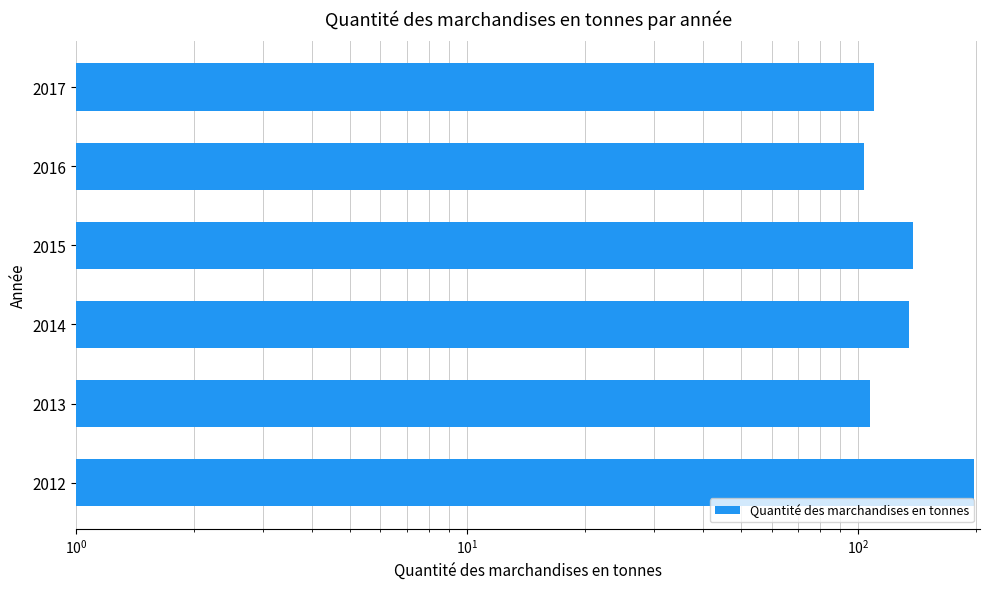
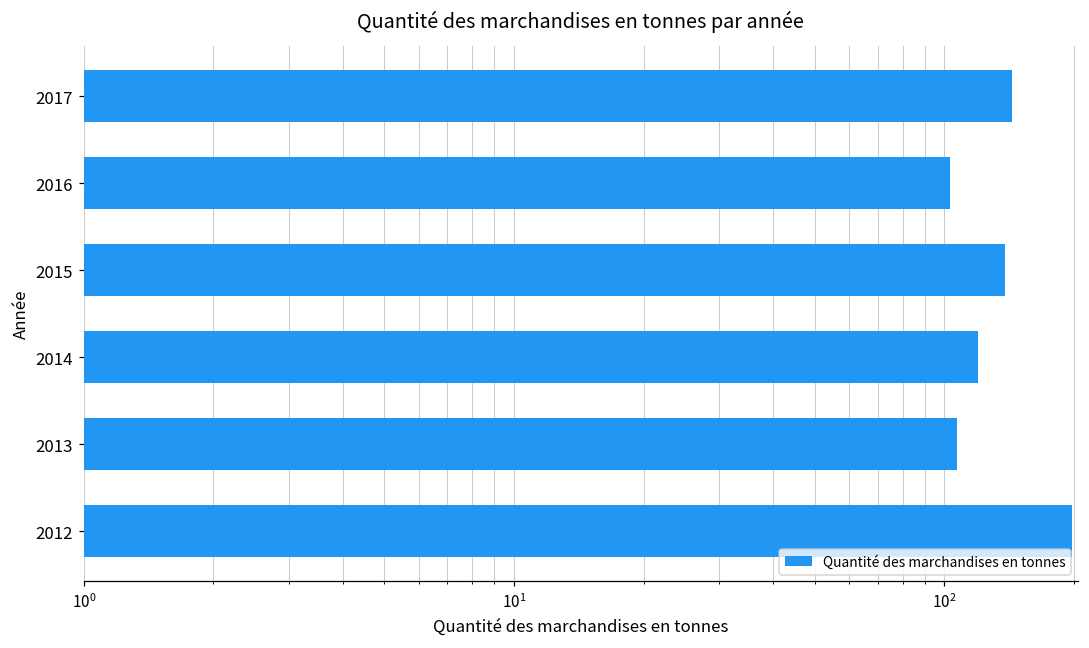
  {
-   "2017": 110,
+   "2017": 144,
    "2016": 103,
    "2015": 138,
-   "2014": 134,
+   "2014": 120,
    "2013": 107,
    "2012": 200
  }
